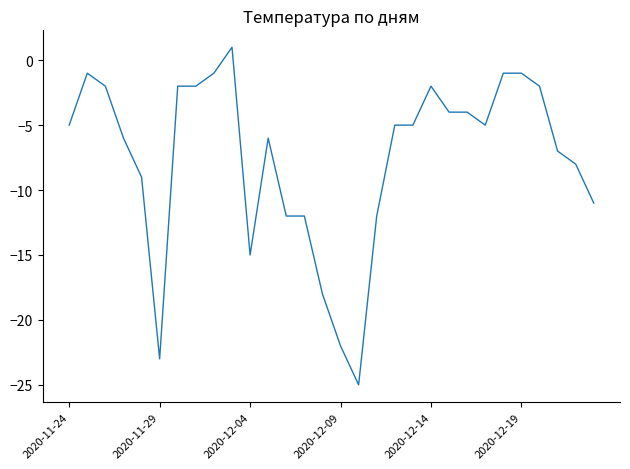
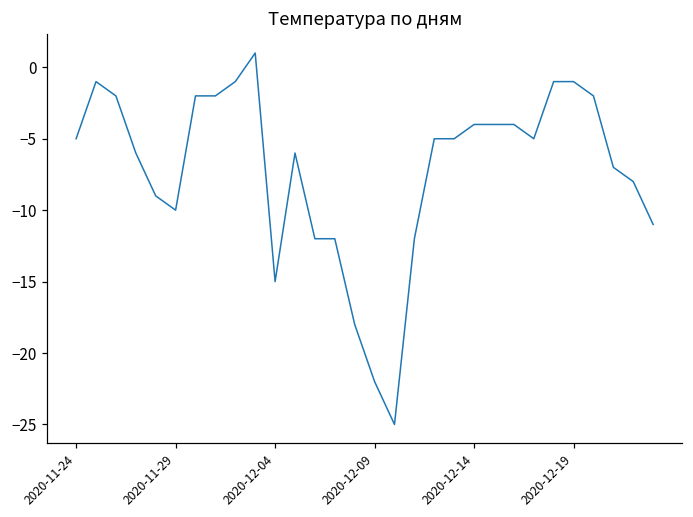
  {
    "2020-11-24": -5,
-   "2020-11-29": -23,
+   "2020-11-29": -10,
    "2020-12-04": -15,
    "2020-12-09": -22,
-   "2020-12-14": -2,
+   "2020-12-14": -4,
    "2020-12-19": -1
  }
